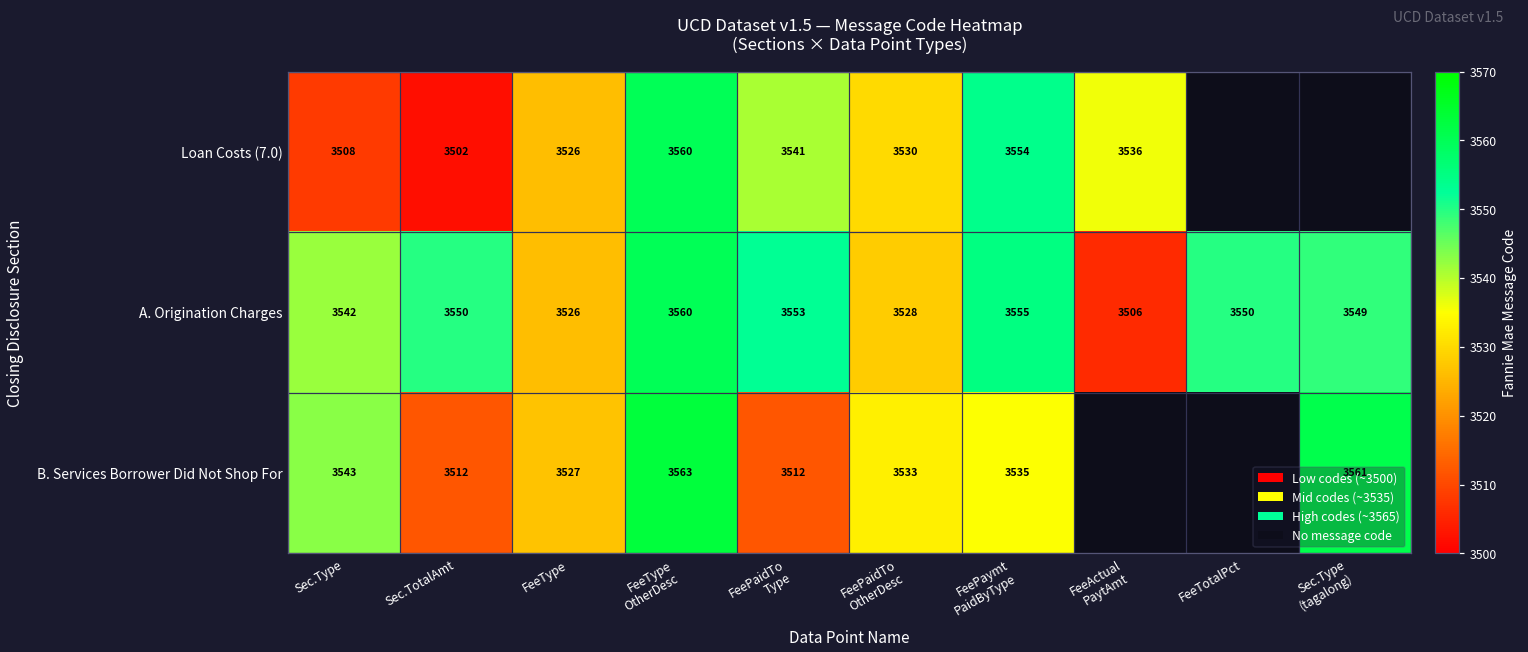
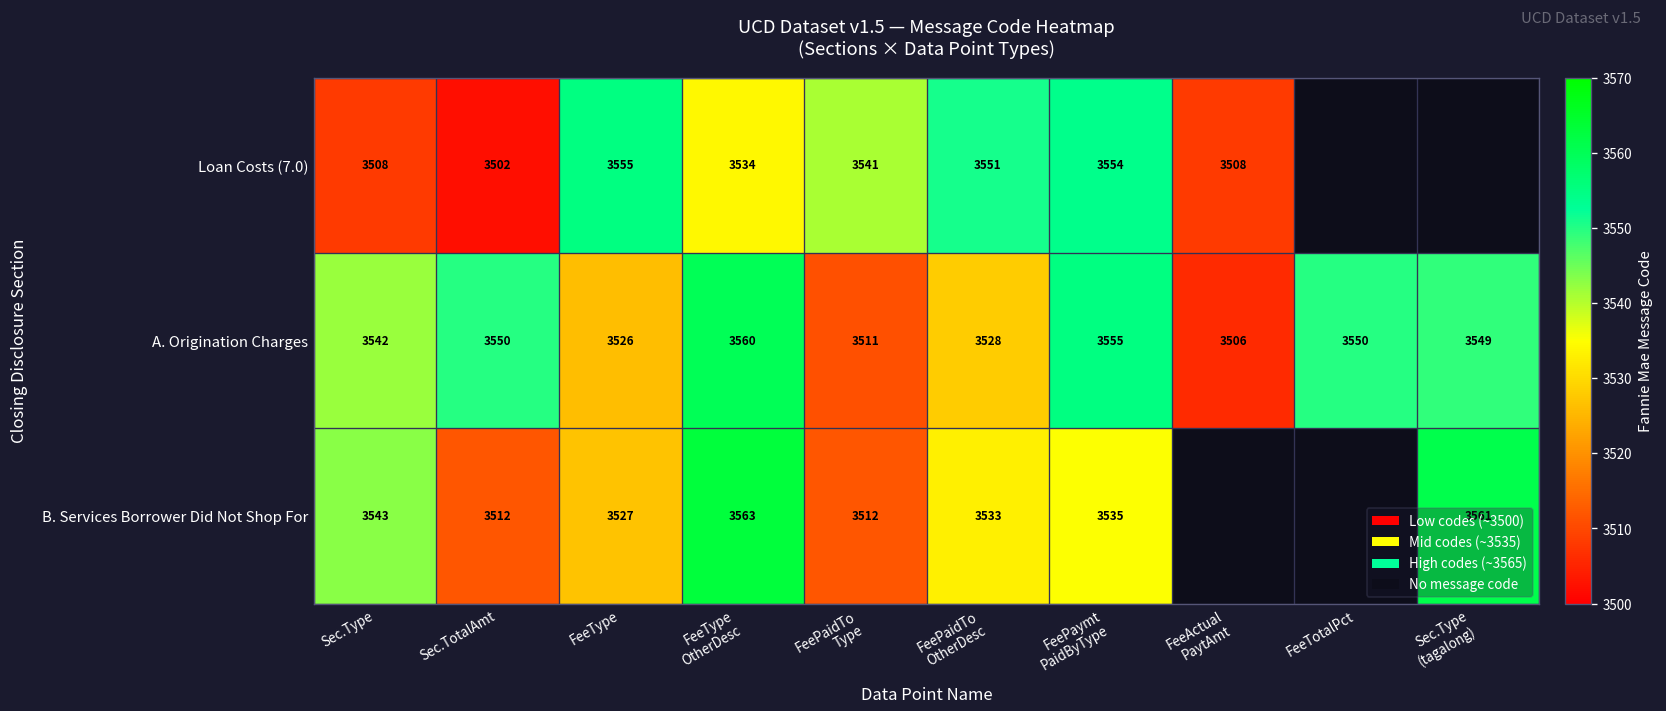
  {
    "Loan Costs (7.0)": {
      "Sec.Type": 3508,
      "Sec.TotalAmt": 3502,
-     "FeeType": 3526,
-     "FeeType OtherDesc": 3560,
+     "FeeType": 3555,
+     "FeeType OtherDesc": 3534,
      "FeePaidTo Type": 3541,
-     "FeePaidTo OtherDesc": 3530,
+     "FeePaidTo OtherDesc": 3551,
      "FeePaymt PaidByType": 3554,
-     "FeeActual PaytAmt": 3536
+     "FeeActual PaytAmt": 3508
    },
    "A. Origination Charges": {
      "Sec.Type": 3542,
      "Sec.TotalAmt": 3550,
      "FeeType": 3526,
      "FeeType OtherDesc": 3560,
-     "FeePaidTo Type": 3553,
+     "FeePaidTo Type": 3511,
      "FeePaidTo OtherDesc": 3528,
      "FeePaymt PaidByType": 3555,
      "FeeActual PaytAmt": 3506,
      "FeeTotalPct": 3550,
      "Sec.Type (tagalong)": 3549
    },
    "B. Services Borrower Did Not Shop For": {
      "Sec.Type": 3543,
      "Sec.TotalAmt": 3512,
      "FeeType": 3527,
      "FeeType OtherDesc": 3563,
      "FeePaidTo Type": 3512,
      "FeePaidTo OtherDesc": 3533,
      "FeePaymt PaidByType": 3535
    }
  }
